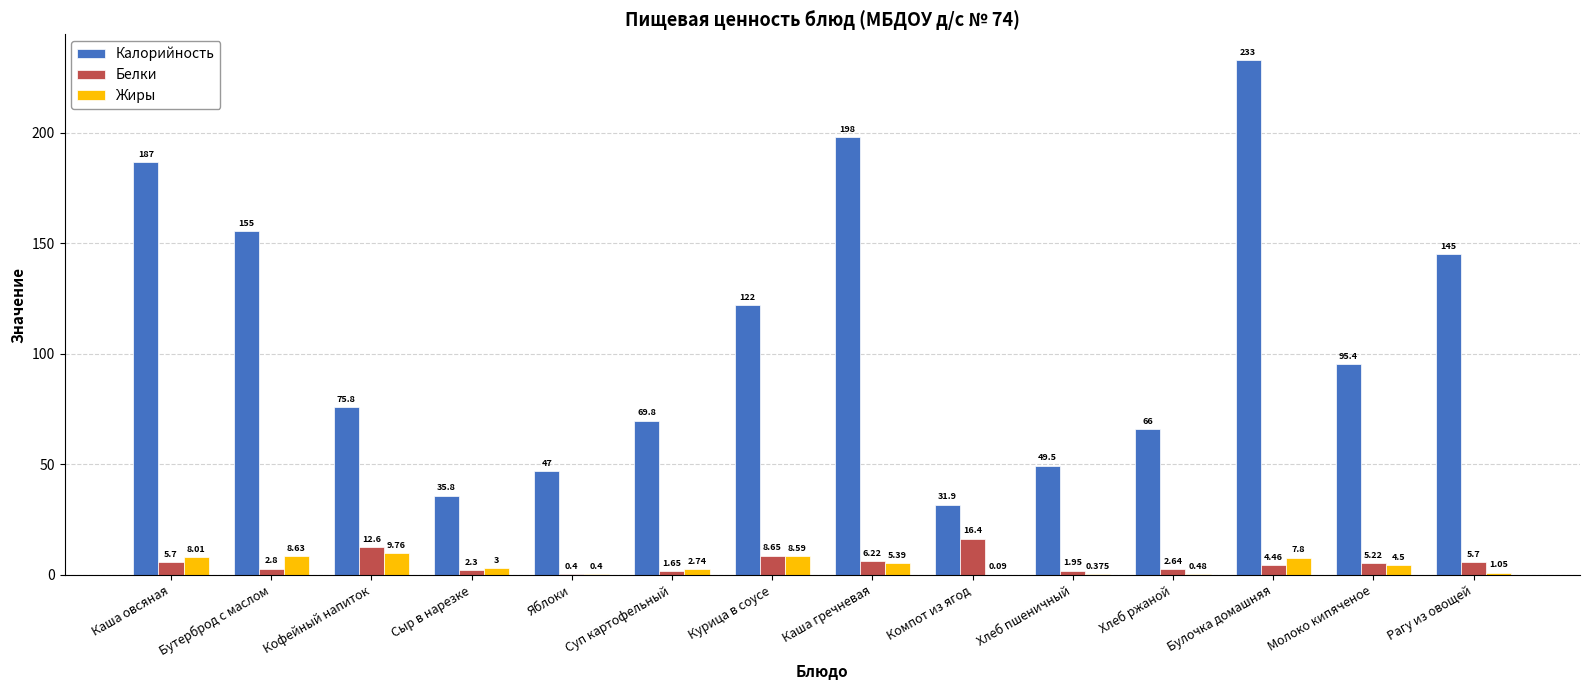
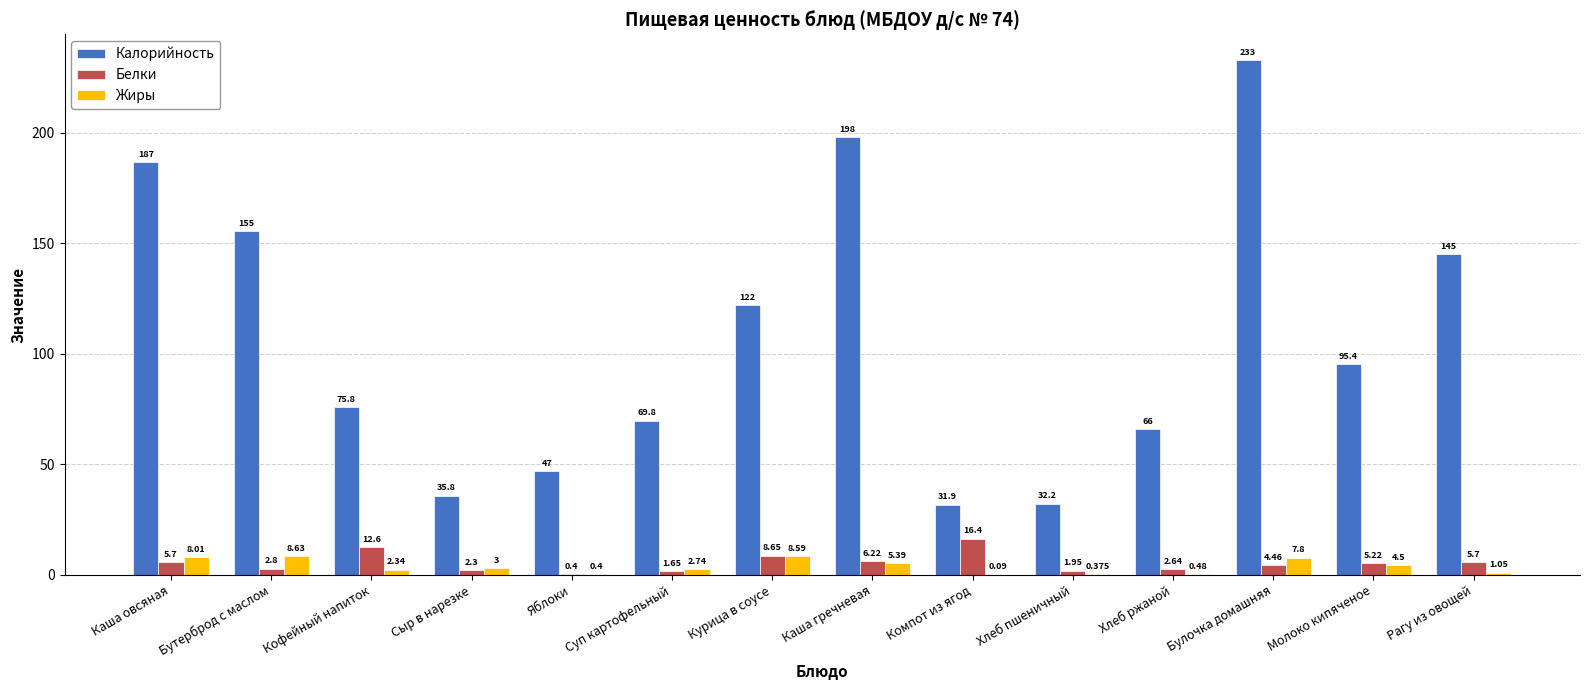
  {
    "Калорийность": {
      "Каша овсяная": 187,
      "Бутерброд с маслом": 155,
      "Кофейный напиток": 75.8,
      "Сыр в нарезке": 35.8,
      "Яблоки": 47,
      "Суп картофельный": 69.8,
      "Курица в соусе": 122,
      "Каша гречневая": 198,
      "Компот из ягод": 31.9,
-     "Хлеб пшеничный": 49.5,
+     "Хлеб пшеничный": 32.2,
      "Хлеб ржаной": 66,
      "Булочка домашняя": 233,
      "Молоко кипяченое": 95.4,
      "Рагу из овощей": 145
    },
    "Белки": {
      "Каша овсяная": 5.7,
      "Бутерброд с маслом": 2.8,
      "Кофейный напиток": 12.6,
      "Сыр в нарезке": 2.3,
      "Яблоки": 0.4,
      "Суп картофельный": 1.65,
      "Курица в соусе": 8.65,
      "Каша гречневая": 6.22,
      "Компот из ягод": 16.4,
      "Хлеб пшеничный": 1.95,
      "Хлеб ржаной": 2.64,
      "Булочка домашняя": 4.46,
      "Молоко кипяченое": 5.22,
      "Рагу из овощей": 5.7
    },
    "Жиры": {
      "Каша овсяная": 8.01,
      "Бутерброд с маслом": 8.63,
-     "Кофейный напиток": 9.76,
+     "Кофейный напиток": 2.34,
      "Сыр в нарезке": 3,
      "Яблоки": 0.4,
      "Суп картофельный": 2.74,
      "Курица в соусе": 8.59,
      "Каша гречневая": 5.39,
      "Компот из ягод": 0.09,
      "Хлеб пшеничный": 0.375,
      "Хлеб ржаной": 0.48,
      "Булочка домашняя": 7.8,
      "Молоко кипяченое": 4.5,
      "Рагу из овощей": 1.05
    }
  }
